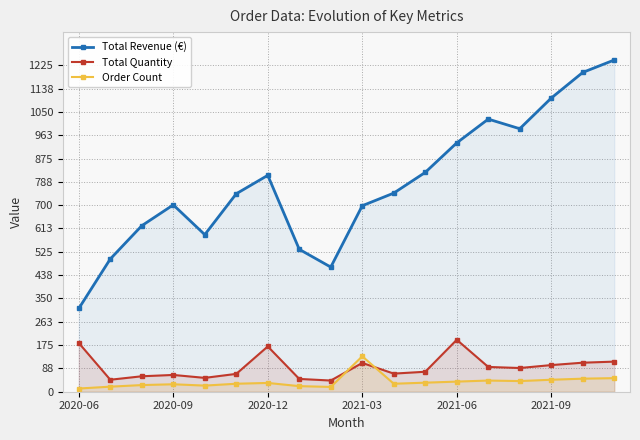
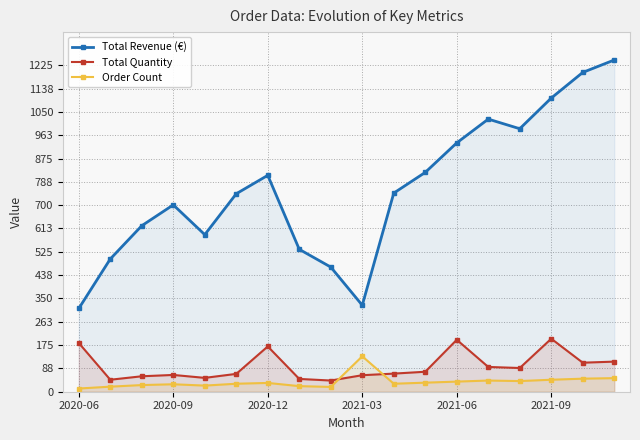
  {
    "Total Revenue (€)": {
      "2020-06": 310,
      "2020-09": 700,
      "2020-12": 810,
-     "2021-03": 700,
+     "2021-03": 320,
      "2021-06": 930,
      "2021-09": 1100
    },
    "Total Quantity": {
      "2020-06": 180,
      "2020-09": 60,
      "2020-12": 170,
-     "2021-03": 110,
+     "2021-03": 60,
      "2021-06": 200,
-     "2021-09": 100
+     "2021-09": 200
    },
    "Order Count": {
      "2020-06": 10,
      "2020-09": 30,
      "2020-12": 30,
      "2021-03": 130,
      "2021-06": 40,
      "2021-09": 50
    }
  }
